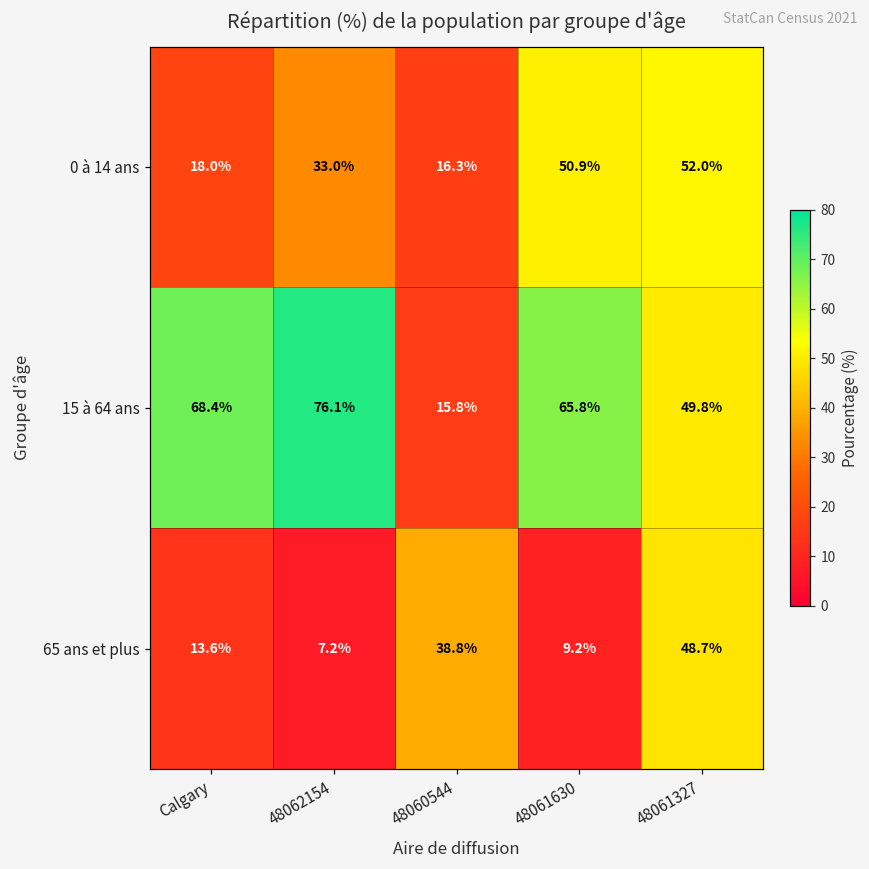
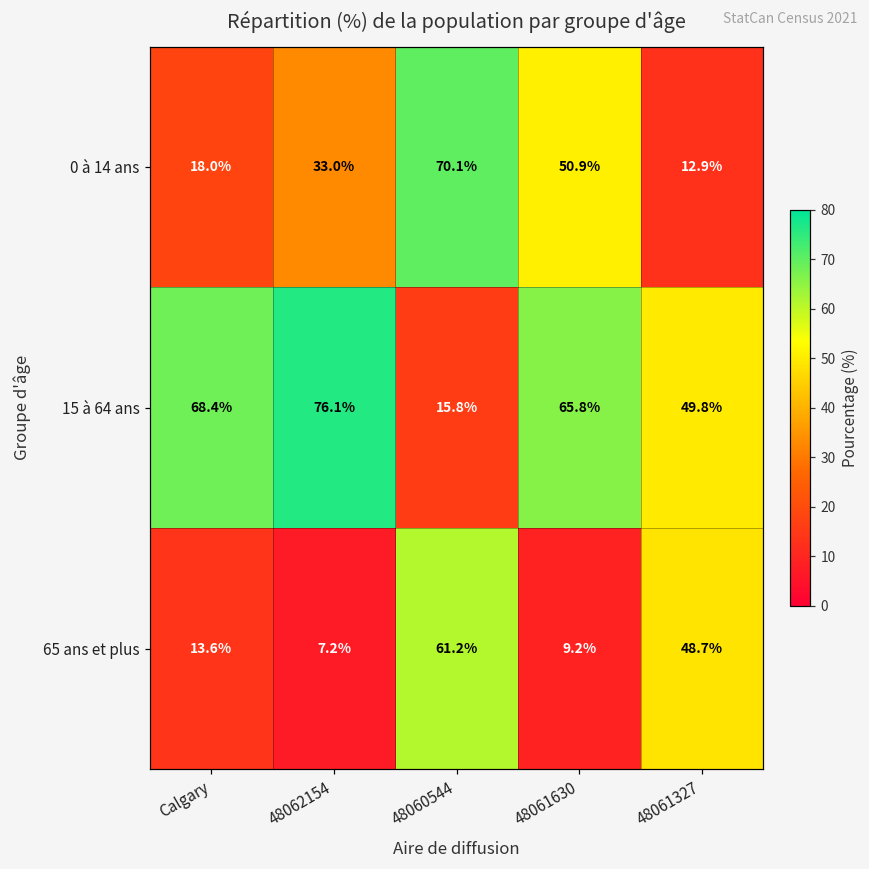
  {
    "0 à 14 ans": {
      "Calgary": "18.0%",
      "48062154": "33.0%",
-     "48060544": "16.3%",
+     "48060544": "70.1%",
      "48061630": "50.9%",
-     "48061327": "52.0%"
+     "48061327": "12.9%"
    },
    "15 à 64 ans": {
      "Calgary": "68.4%",
      "48062154": "76.1%",
      "48060544": "15.8%",
      "48061630": "65.8%",
      "48061327": "49.8%"
    },
    "65 ans et plus": {
      "Calgary": "13.6%",
      "48062154": "7.2%",
-     "48060544": "38.8%",
+     "48060544": "61.2%",
      "48061630": "9.2%",
      "48061327": "48.7%"
    }
  }
